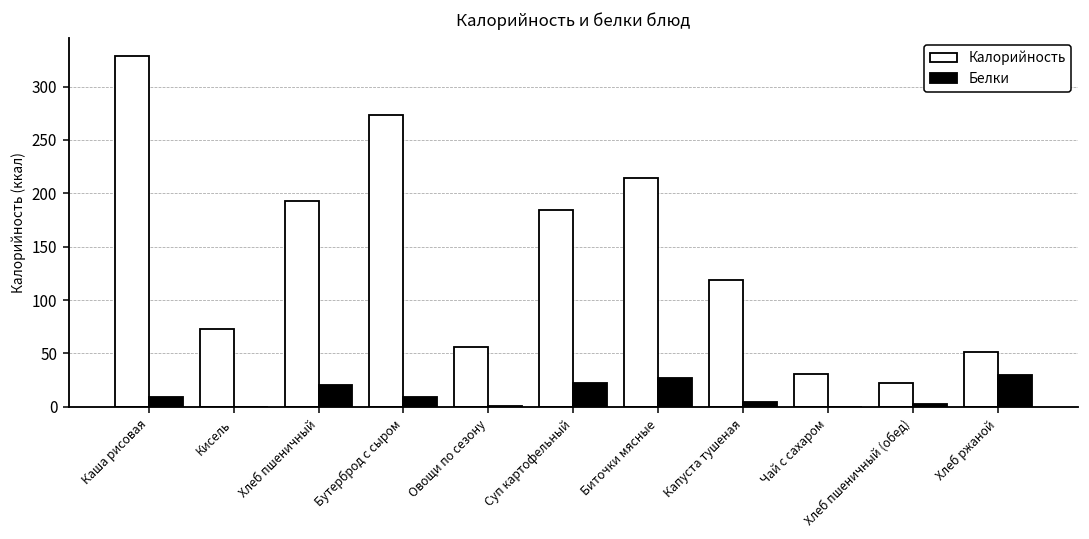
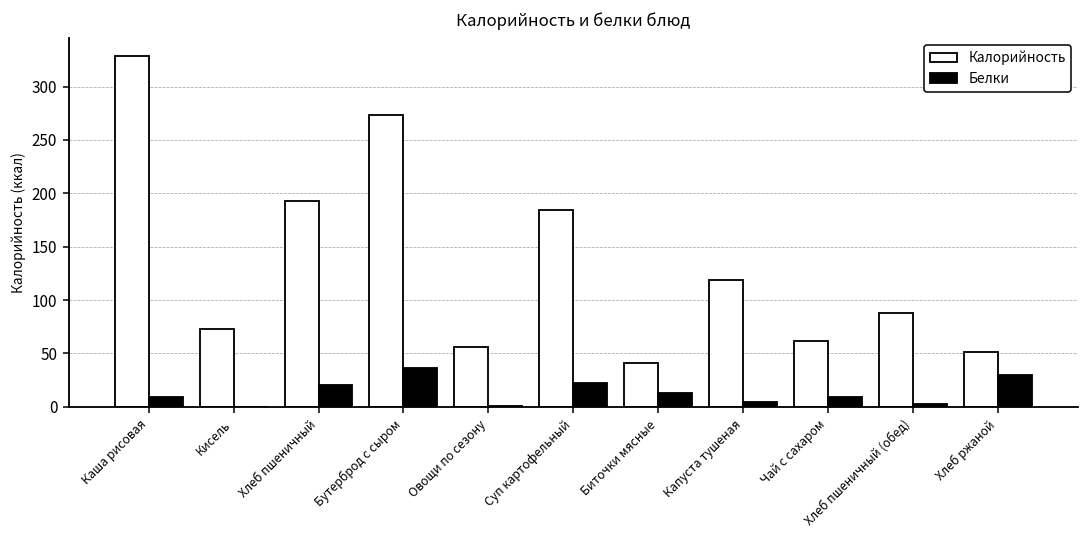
  {
    "Калорийность": {
      "Каша рисовая": 330,
      "Кисель": 70,
      "Хлеб пшеничный": 190,
      "Бутерброд с сыром": 270,
      "Овощи по сезону": 60,
      "Суп картофельный": 180,
-     "Биточки мясные": 210,
+     "Биточки мясные": 40,
      "Капуста тушеная": 120,
-     "Чай с сахаром": 30,
-     "Хлеб пшеничный (обед)": 20,
+     "Чай с сахаром": 60,
+     "Хлеб пшеничный (обед)": 90,
      "Хлеб ржаной": 50
    },
    "Белки": {
      "Каша рисовая": 10,
      "Хлеб пшеничный": 20,
-     "Бутерброд с сыром": 10,
+     "Бутерброд с сыром": 40,
      "Суп картофельный": 20,
-     "Биточки мясные": 30,
+     "Биточки мясные": 10,
      "Капуста тушеная": 0,
-     "Чай с сахаром": 0,
+     "Чай с сахаром": 10,
      "Хлеб пшеничный (обед)": 0,
      "Хлеб ржаной": 30
    }
  }
